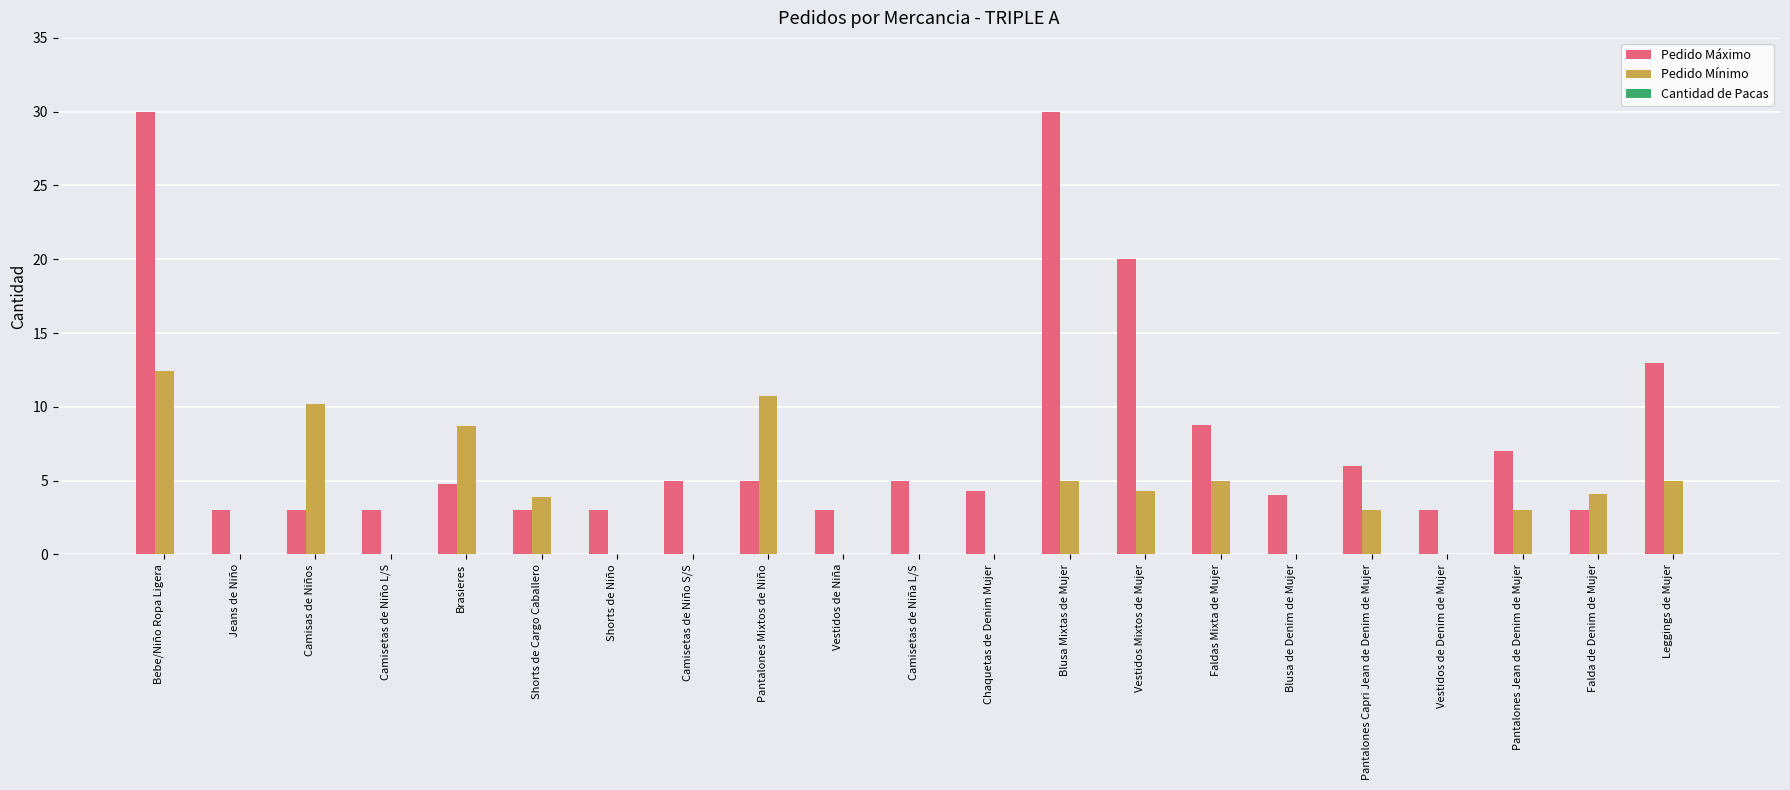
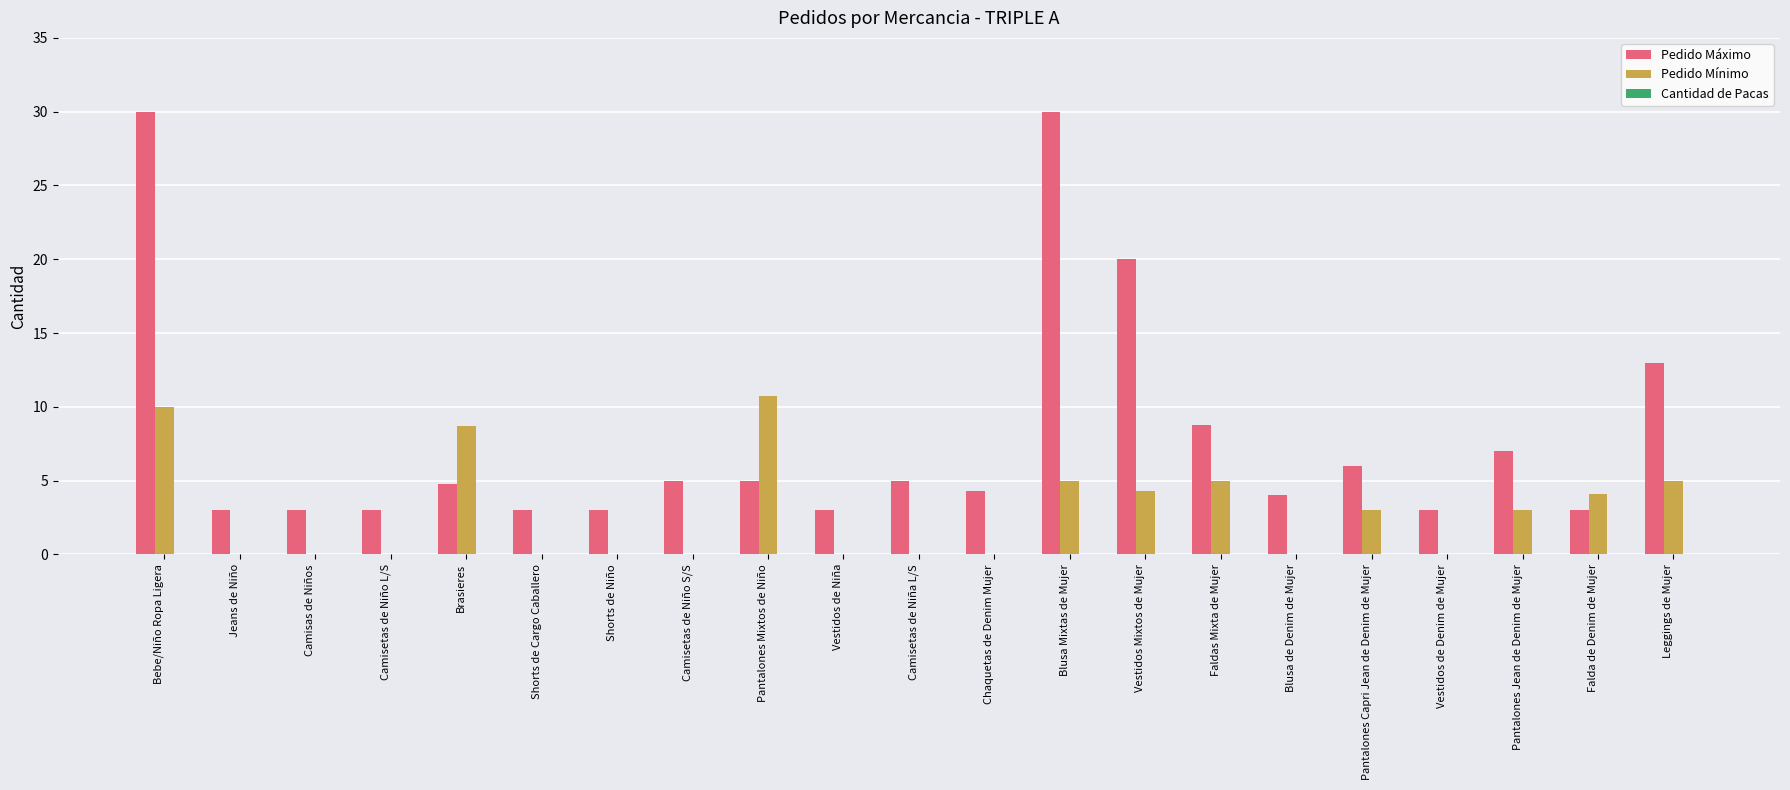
  {
    "Pedido Máximo": {
      "Bebe/Niño Ropa Ligera": 30.0,
      "Jeans de Niño": 3.0,
      "Camisas de Niños": 3.0,
      "Camisetas de Niño L/S": 3.0,
      "Brasieres": 4.8,
      "Shorts de Cargo Caballero": 3.0,
      "Shorts de Niño": 3.0,
      "Camisetas de Niño S/S": 5.0,
      "Pantalones Mixtos de Niño": 5.0,
      "Vestidos de Niña": 3.0,
      "Camisetas de Niña L/S": 5.0,
      "Chaquetas de Denim Mujer": 4.3,
      "Blusa Mixtas de Mujer": 30.0,
      "Vestidos Mixtos de Mujer": 20.0,
      "Faldas Mixta de Mujer": 8.8,
      "Blusa de Denim de Mujer": 4.0,
      "Pantalones Capri Jean de Denim de Mujer": 6.0,
      "Vestidos de Denim de Mujer": 3.0,
      "Pantalones Jean de Denim de Mujer": 7.0,
      "Falda de Denim de Mujer": 3.0,
      "Leggings de Mujer": 13.0
    },
    "Pedido Mínimo": {
-     "Bebe/Niño Ropa Ligera": 12.4,
+     "Bebe/Niño Ropa Ligera": 10.0,
      "Jeans de Niño": 0.0,
-     "Camisas de Niños": 10.2,
+     "Camisas de Niños": 0.0,
      "Camisetas de Niño L/S": 0.0,
      "Brasieres": 8.7,
-     "Shorts de Cargo Caballero": 3.9,
+     "Shorts de Cargo Caballero": 0.0,
      "Shorts de Niño": 0.0,
      "Camisetas de Niño S/S": 0.0,
      "Pantalones Mixtos de Niño": 10.7,
      "Vestidos de Niña": 0.0,
      "Camisetas de Niña L/S": 0.0,
      "Chaquetas de Denim Mujer": 0.0,
      "Blusa Mixtas de Mujer": 5.0,
      "Vestidos Mixtos de Mujer": 4.3,
      "Faldas Mixta de Mujer": 5.0,
      "Blusa de Denim de Mujer": 0.0,
      "Pantalones Capri Jean de Denim de Mujer": 3.0,
      "Vestidos de Denim de Mujer": 0.0,
      "Pantalones Jean de Denim de Mujer": 3.0,
      "Falda de Denim de Mujer": 4.1,
      "Leggings de Mujer": 5.0
    },
    "Cantidad de Pacas": {
      "Bebe/Niño Ropa Ligera": 0.0,
      "Jeans de Niño": 0.0,
      "Camisas de Niños": 0.0,
      "Camisetas de Niño L/S": 0.0,
      "Brasieres": 0.0,
      "Shorts de Cargo Caballero": 0.0,
      "Shorts de Niño": 0.0,
      "Camisetas de Niño S/S": 0.0,
      "Pantalones Mixtos de Niño": 0.0,
      "Vestidos de Niña": 0.0,
      "Camisetas de Niña L/S": 0.0,
      "Chaquetas de Denim Mujer": 0.0,
      "Blusa Mixtas de Mujer": 0.0,
      "Vestidos Mixtos de Mujer": 0.0,
      "Faldas Mixta de Mujer": 0.0,
      "Blusa de Denim de Mujer": 0.0,
      "Pantalones Capri Jean de Denim de Mujer": 0.0,
      "Vestidos de Denim de Mujer": 0.0,
      "Pantalones Jean de Denim de Mujer": 0.0,
      "Falda de Denim de Mujer": 0.0,
      "Leggings de Mujer": 0.0
    }
  }
